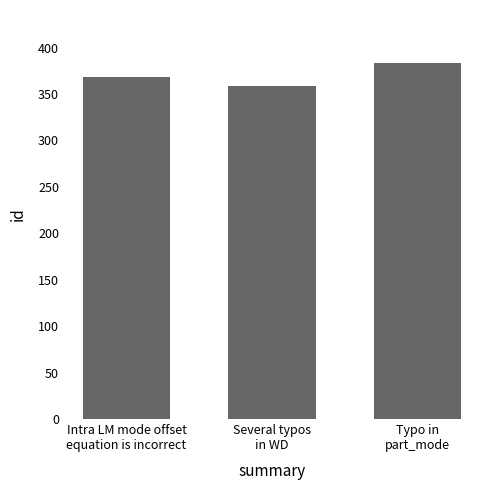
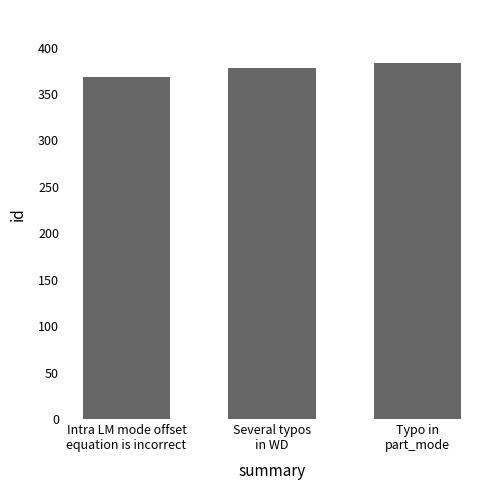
  {
    "Intra LM mode offset equation is incorrect": 370,
-   "Several typos in WD": 360,
+   "Several typos in WD": 380,
    "Typo in part_mode": 380
  }
